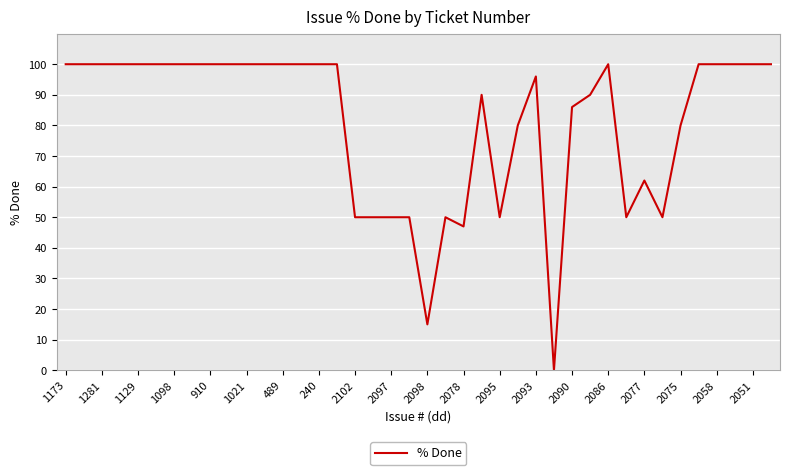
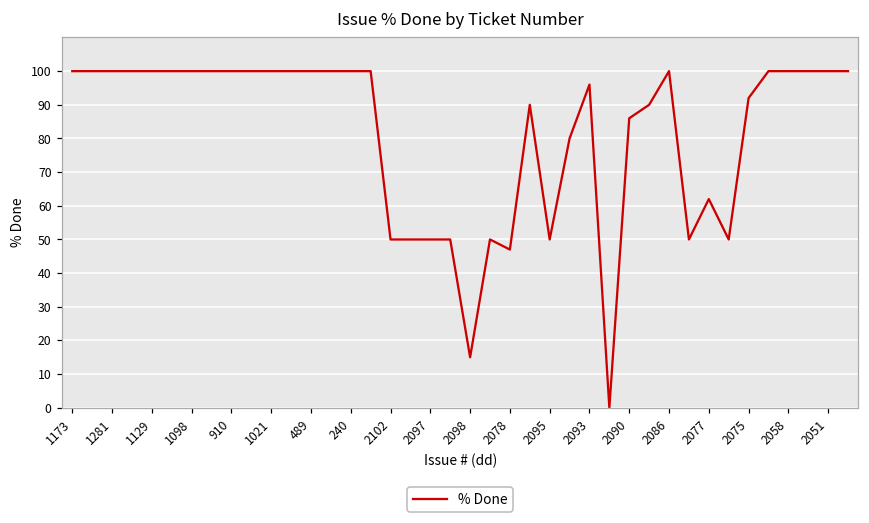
  {
    "1173": 100,
    "1281": 100,
    "1129": 100,
    "1098": 100,
    "910": 100,
    "1021": 100,
    "489": 100,
    "240": 100,
    "2102": 50,
    "2097": 50,
    "2098": 15,
    "2078": 47,
    "2095": 50,
    "2093": 96,
    "2090": 86,
    "2086": 100,
    "2077": 62,
-   "2075": 80,
+   "2075": 92,
    "2058": 100,
    "2051": 100
  }
